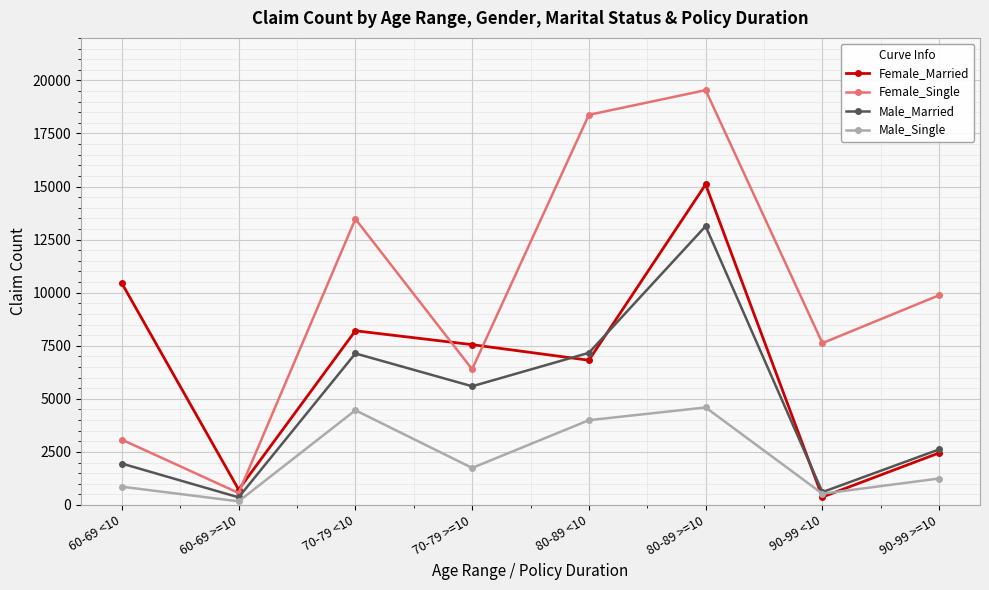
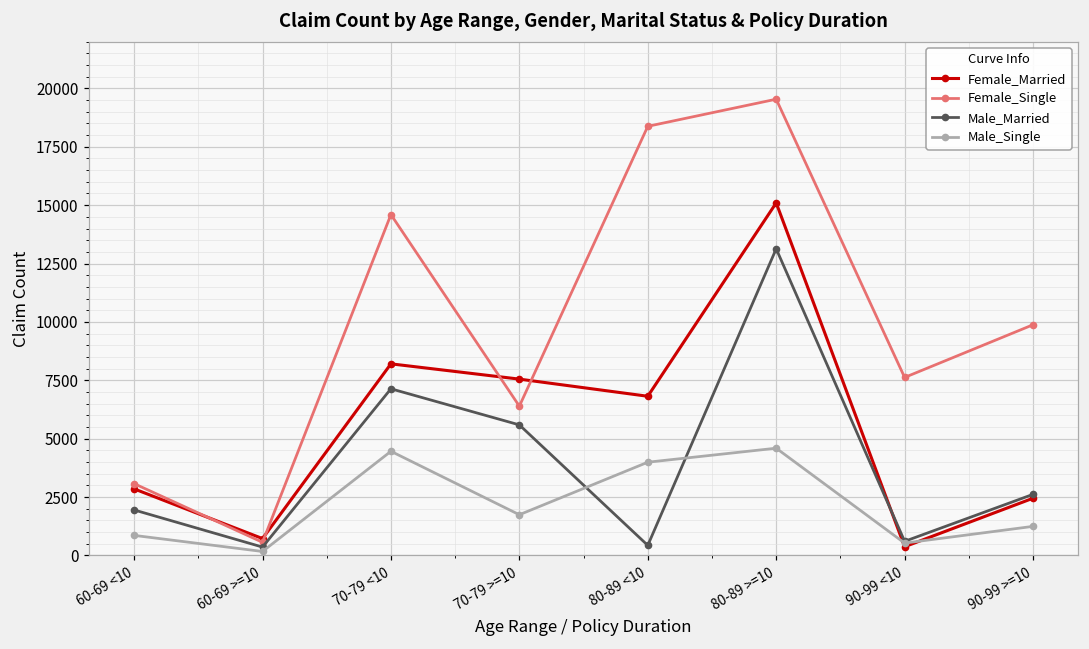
  {
    "Female_Married": {
-     "60-69 <10": 10400,
+     "60-69 <10": 2900,
      "60-69 >=10": 700,
      "70-79 <10": 8200,
      "70-79 >=10": 7600,
      "80-89 <10": 6800,
      "80-89 >=10": 15100,
      "90-99 <10": 400,
      "90-99 >=10": 2500
    },
    "Female_Single": {
      "60-69 <10": 3100,
      "60-69 >=10": 600,
-     "70-79 <10": 13500,
+     "70-79 <10": 14600,
      "70-79 >=10": 6400,
      "80-89 <10": 18400,
      "80-89 >=10": 19500,
      "90-99 <10": 7600,
      "90-99 >=10": 9900
    },
    "Male_Married": {
      "60-69 <10": 1900,
      "60-69 >=10": 400,
      "70-79 <10": 7100,
      "70-79 >=10": 5600,
-     "80-89 <10": 7200,
+     "80-89 <10": 400,
      "80-89 >=10": 13100,
      "90-99 >=10": 2600
    },
    "Male_Single": {
      "60-69 <10": 900,
      "60-69 >=10": 200,
      "70-79 <10": 4500,
      "70-79 >=10": 1700,
      "80-89 <10": 4000,
      "80-89 >=10": 4600,
      "90-99 >=10": 1200
    }
  }
